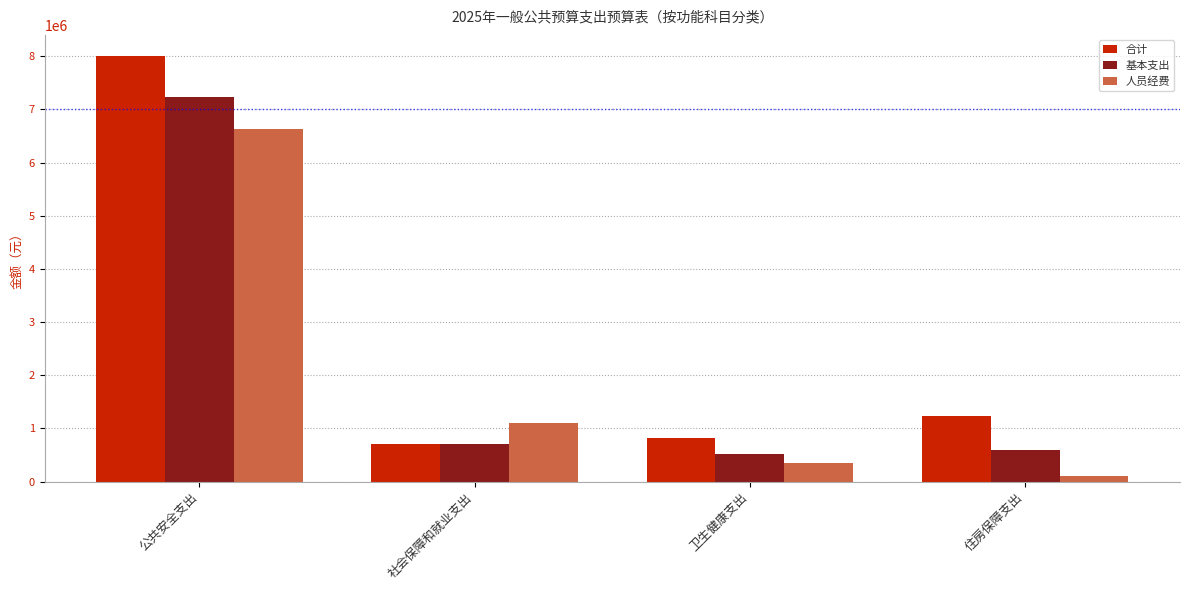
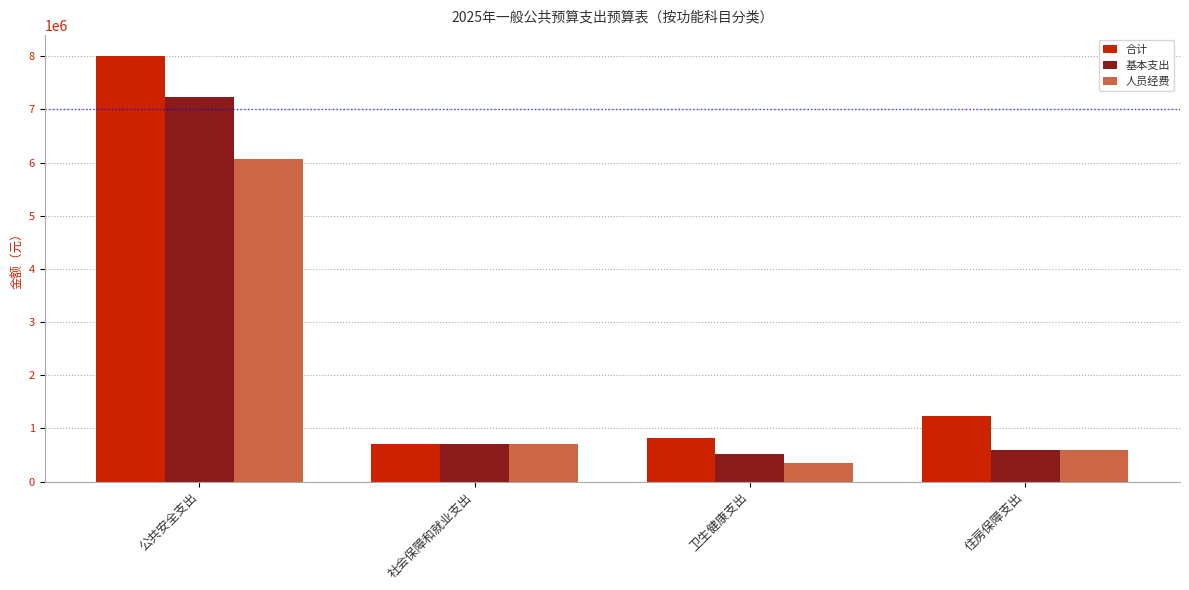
  {
    "合计": {
      "公共安全支出": 8000000,
      "社会保障和就业支出": 700000,
      "卫生健康支出": 800000,
      "住房保障支出": 1200000
    },
    "基本支出": {
      "公共安全支出": 7200000,
      "社会保障和就业支出": 700000,
      "卫生健康支出": 500000,
      "住房保障支出": 600000
    },
    "人员经费": {
-     "公共安全支出": 6600000,
-     "社会保障和就业支出": 1100000,
+     "公共安全支出": 6100000,
+     "社会保障和就业支出": 700000,
      "卫生健康支出": 300000,
-     "住房保障支出": 100000
+     "住房保障支出": 600000
    }
  }
